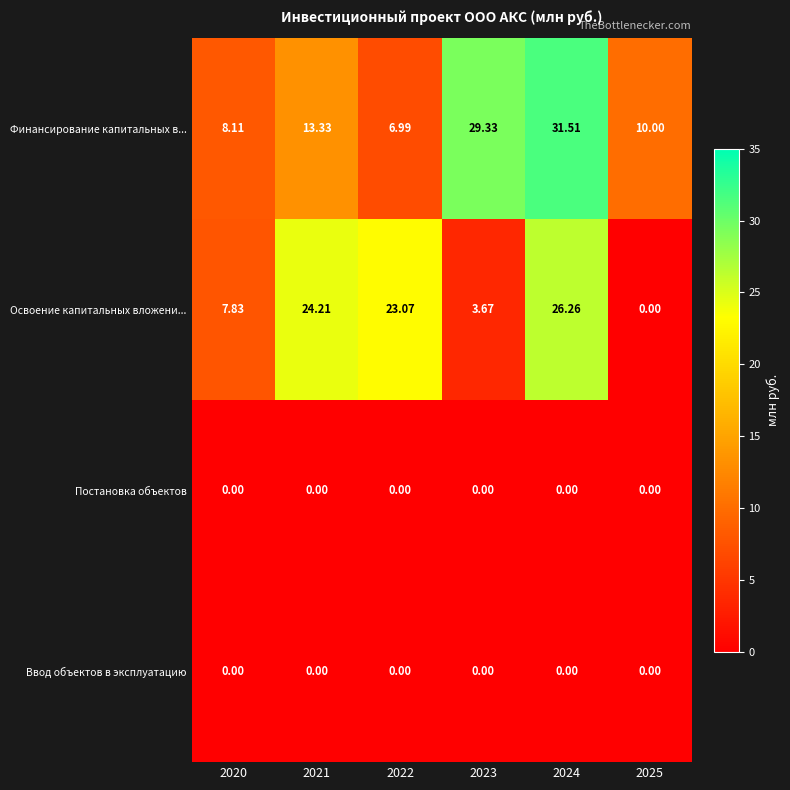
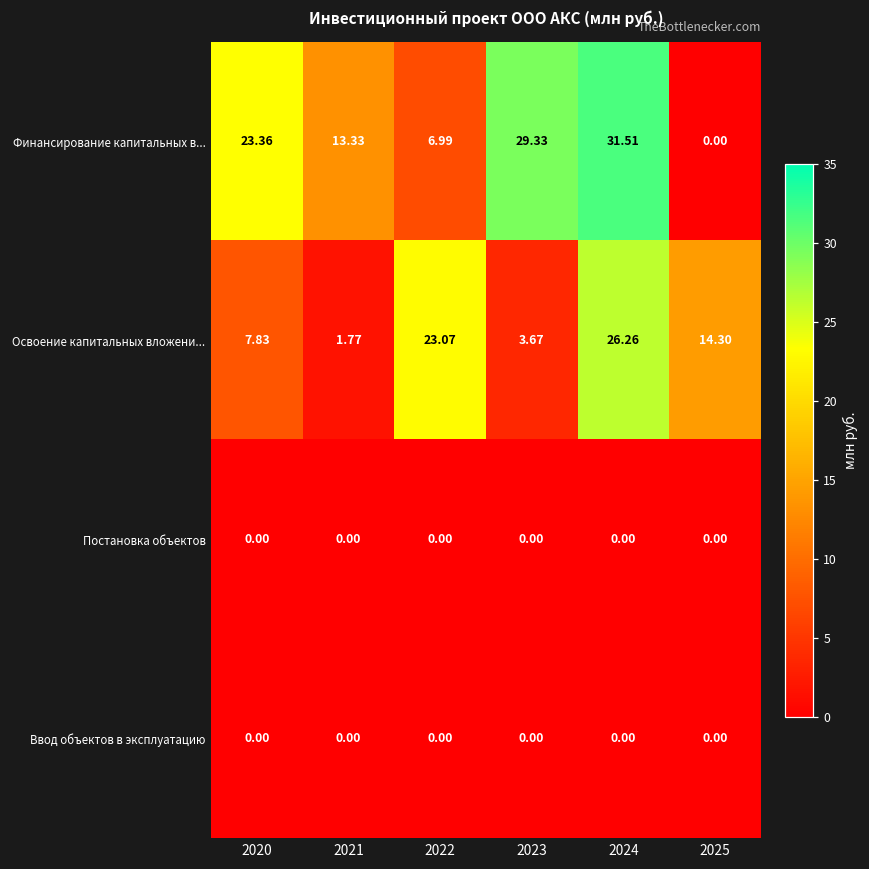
  {
    "Финансирование капитальных в...": {
-     "2020": 8.11,
+     "2020": 23.36,
      "2021": 13.33,
      "2022": 6.99,
      "2023": 29.33,
      "2024": 31.51,
-     "2025": 10.00
+     "2025": 0.00
    },
    "Освоение капитальных вложени...": {
      "2020": 7.83,
-     "2021": 24.21,
+     "2021": 1.77,
      "2022": 23.07,
      "2023": 3.67,
      "2024": 26.26,
-     "2025": 0.00
+     "2025": 14.30
    },
    "Постановка объектов": {
      "2020": 0.00,
      "2021": 0.00,
      "2022": 0.00,
      "2023": 0.00,
      "2024": 0.00,
      "2025": 0.00
    },
    "Ввод объектов в эксплуатацию": {
      "2020": 0.00,
      "2021": 0.00,
      "2022": 0.00,
      "2023": 0.00,
      "2024": 0.00,
      "2025": 0.00
    }
  }
